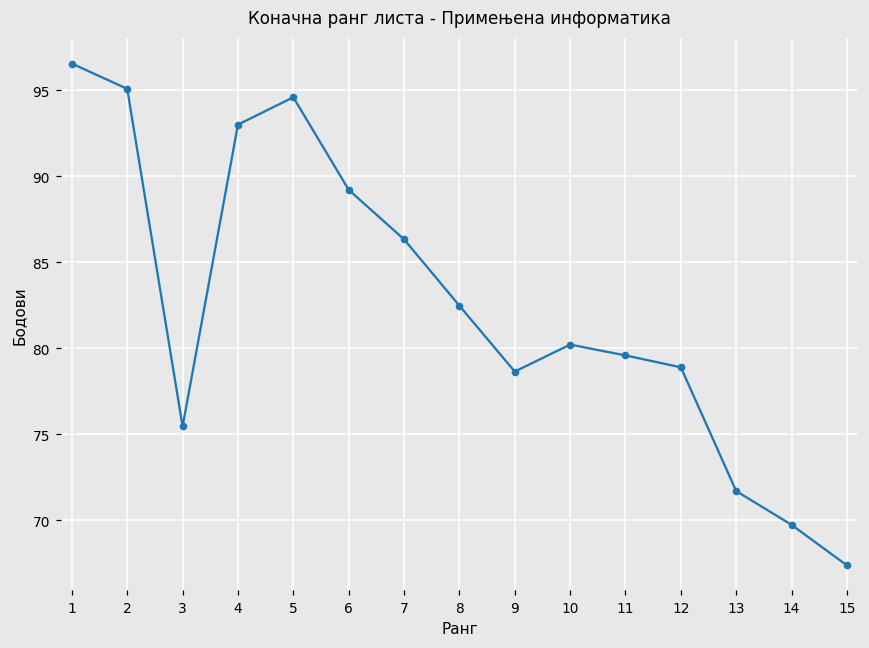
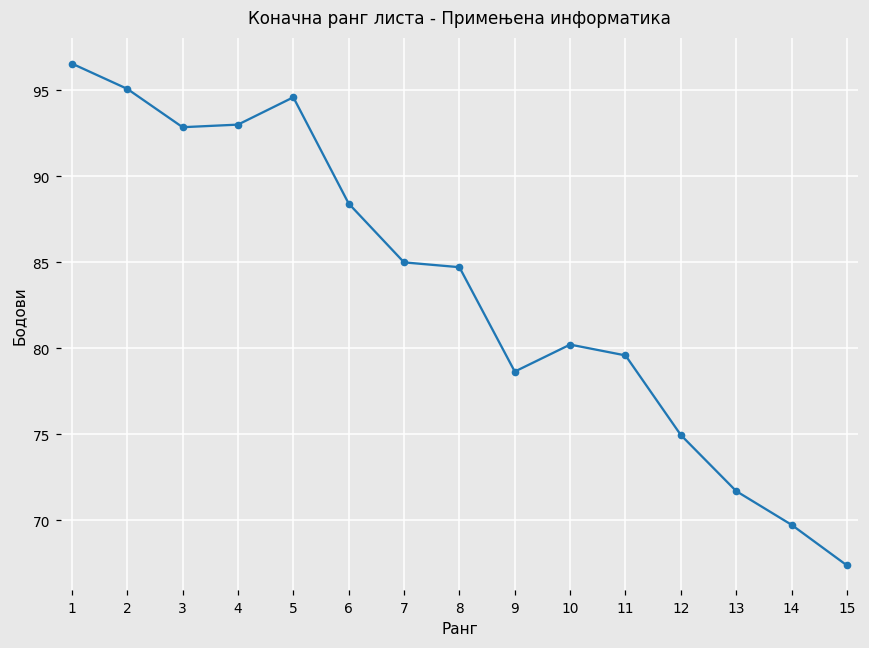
  {
    "1": 96.6,
    "2": 95.1,
-   "3": 75.5,
+   "3": 92.9,
    "4": 93.0,
    "5": 94.6,
-   "6": 89.2,
-   "7": 86.3,
-   "8": 82.5,
+   "6": 88.4,
+   "7": 85.0,
+   "8": 84.7,
    "9": 78.7,
    "10": 80.2,
    "11": 79.6,
-   "12": 78.9,
+   "12": 75.0,
    "13": 71.7,
    "14": 69.7,
    "15": 67.4
  }
